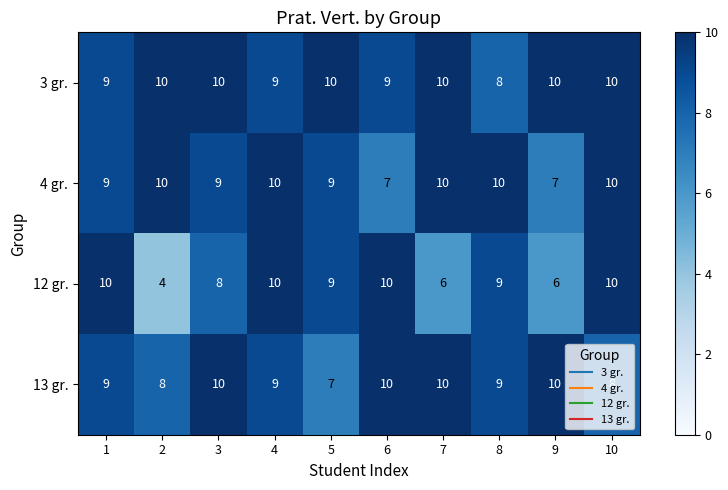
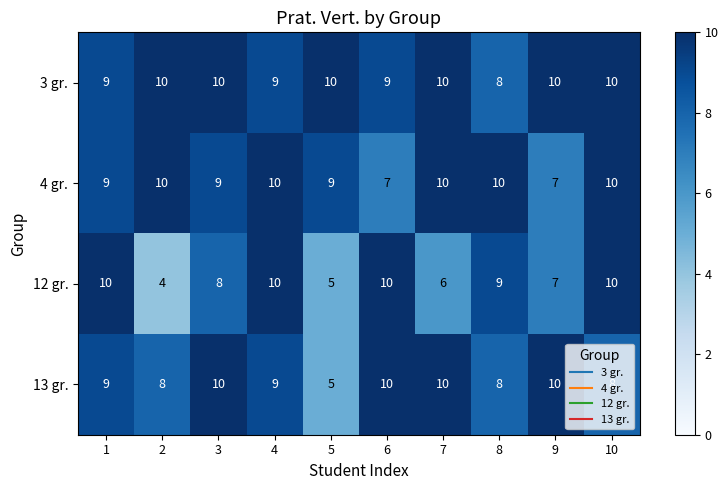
  {
    "3 gr.": {
      "1": 9,
      "2": 10,
      "3": 10,
      "4": 9,
      "5": 10,
      "6": 9,
      "7": 10,
      "8": 8,
      "9": 10,
      "10": 10
    },
    "4 gr.": {
      "1": 9,
      "2": 10,
      "3": 9,
      "4": 10,
      "5": 9,
      "6": 7,
      "7": 10,
      "8": 10,
      "9": 7,
      "10": 10
    },
    "12 gr.": {
      "1": 10,
      "2": 4,
      "3": 8,
      "4": 10,
-     "5": 9,
+     "5": 5,
      "6": 10,
      "7": 6,
      "8": 9,
-     "9": 6,
+     "9": 7,
      "10": 10
    },
    "13 gr.": {
      "1": 9,
      "2": 8,
      "3": 10,
      "4": 9,
-     "5": 7,
+     "5": 5,
      "6": 10,
      "7": 10,
-     "8": 9,
+     "8": 8,
      "9": 10
    }
  }
